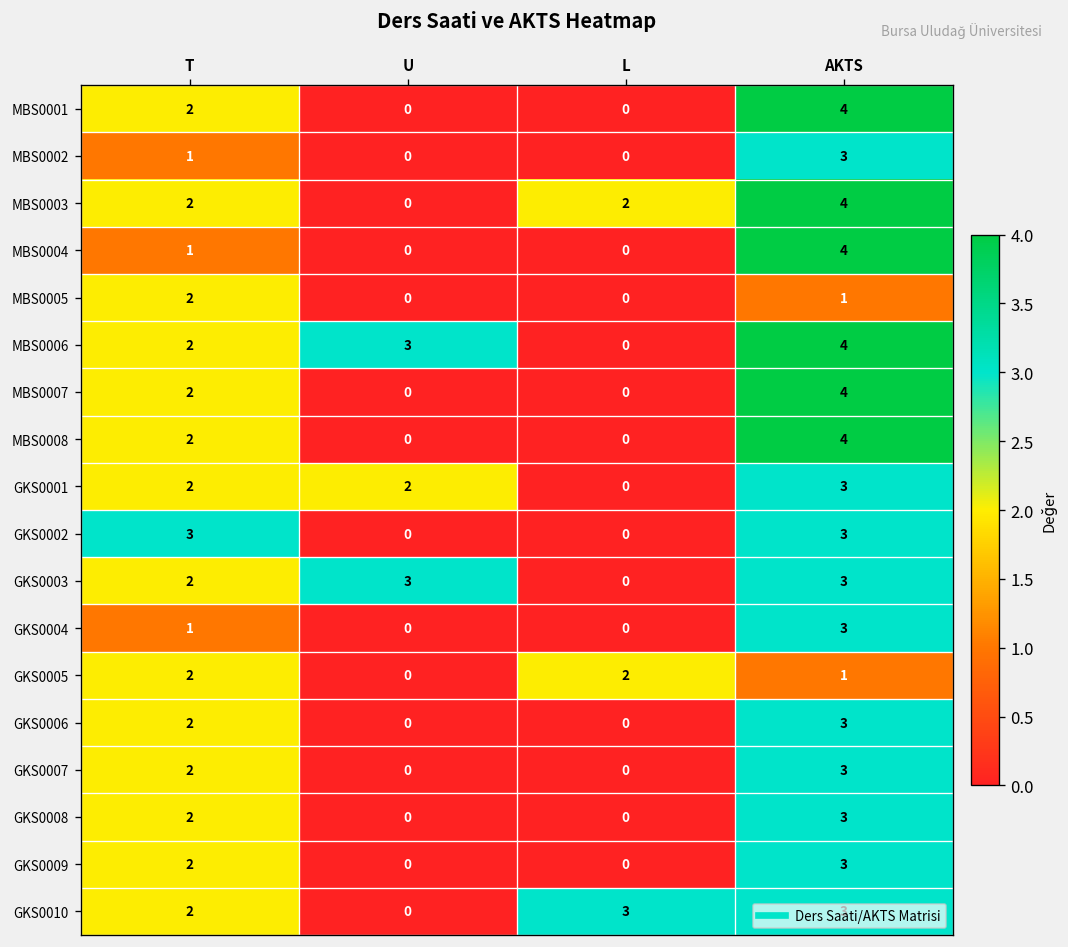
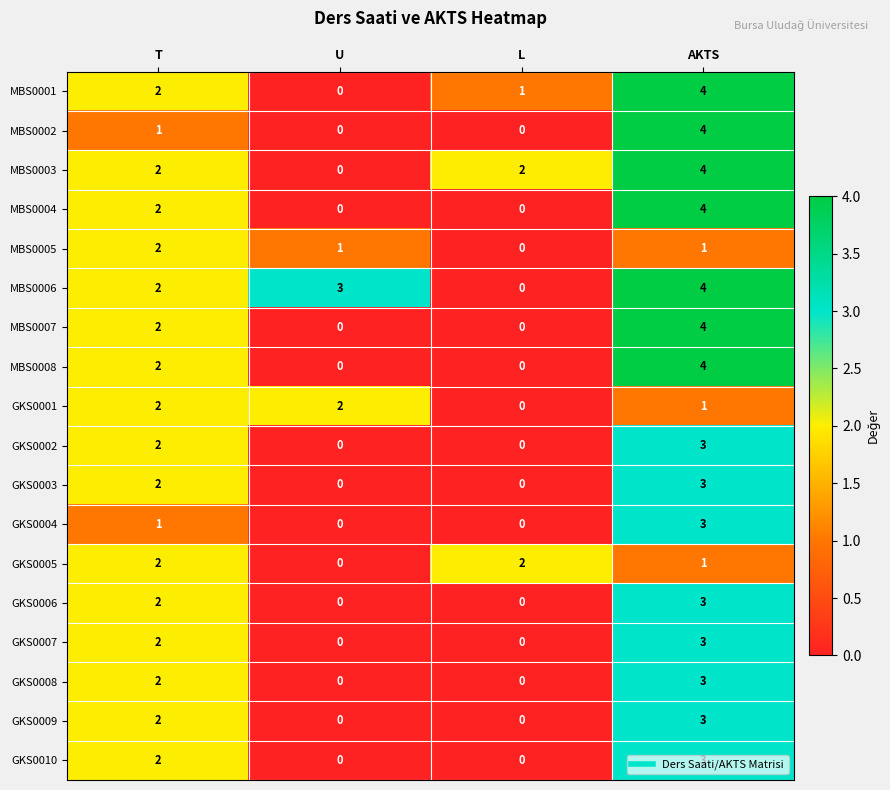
  {
    "MBS0001": {
      "T": 2,
      "U": 0,
-     "L": 0,
+     "L": 1,
      "AKTS": 4
    },
    "MBS0002": {
      "T": 1,
      "U": 0,
      "L": 0,
-     "AKTS": 3
+     "AKTS": 4
    },
    "MBS0003": {
      "T": 2,
      "U": 0,
      "L": 2,
      "AKTS": 4
    },
    "MBS0004": {
-     "T": 1,
+     "T": 2,
      "U": 0,
      "L": 0,
      "AKTS": 4
    },
    "MBS0005": {
      "T": 2,
-     "U": 0,
+     "U": 1,
      "L": 0,
      "AKTS": 1
    },
    "MBS0006": {
      "T": 2,
      "U": 3,
      "L": 0,
      "AKTS": 4
    },
    "MBS0007": {
      "T": 2,
      "U": 0,
      "L": 0,
      "AKTS": 4
    },
    "MBS0008": {
      "T": 2,
      "U": 0,
      "L": 0,
      "AKTS": 4
    },
    "GKS0001": {
      "T": 2,
      "U": 2,
      "L": 0,
-     "AKTS": 3
+     "AKTS": 1
    },
    "GKS0002": {
-     "T": 3,
+     "T": 2,
      "U": 0,
      "L": 0,
      "AKTS": 3
    },
    "GKS0003": {
      "T": 2,
-     "U": 3,
+     "U": 0,
      "L": 0,
      "AKTS": 3
    },
    "GKS0004": {
      "T": 1,
      "U": 0,
      "L": 0,
      "AKTS": 3
    },
    "GKS0005": {
      "T": 2,
      "U": 0,
      "L": 2,
      "AKTS": 1
    },
    "GKS0006": {
      "T": 2,
      "U": 0,
      "L": 0,
      "AKTS": 3
    },
    "GKS0007": {
      "T": 2,
      "U": 0,
      "L": 0,
      "AKTS": 3
    },
    "GKS0008": {
      "T": 2,
      "U": 0,
      "L": 0,
      "AKTS": 3
    },
    "GKS0009": {
      "T": 2,
      "U": 0,
      "L": 0,
      "AKTS": 3
    },
    "GKS0010": {
      "T": 2,
      "U": 0,
-     "L": 3
+     "L": 0
    }
  }
